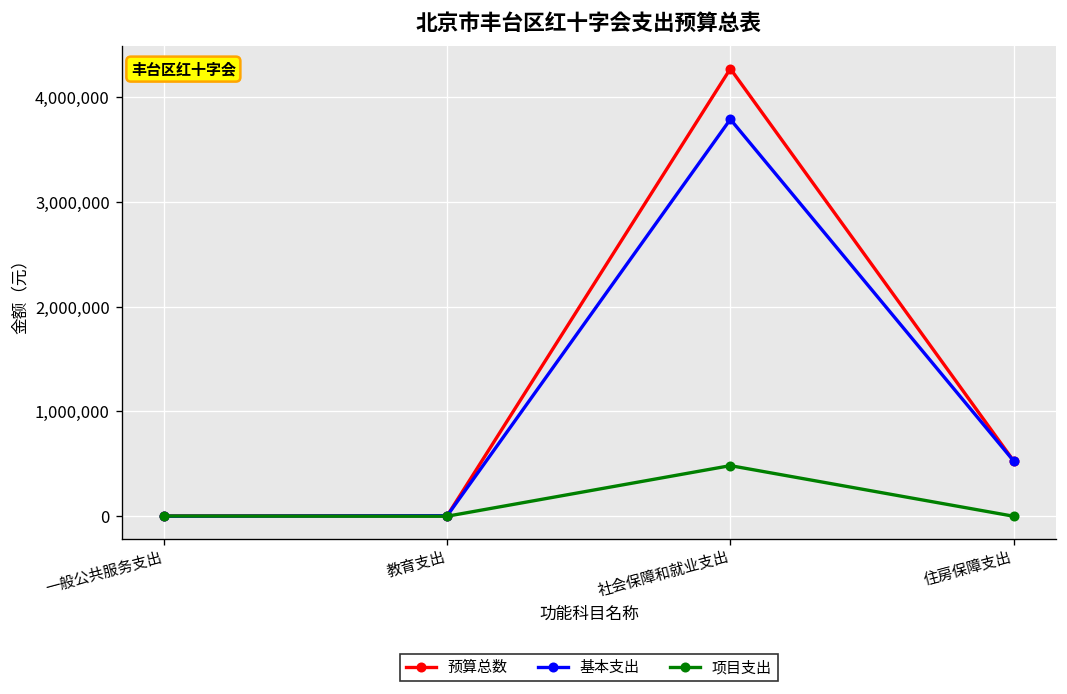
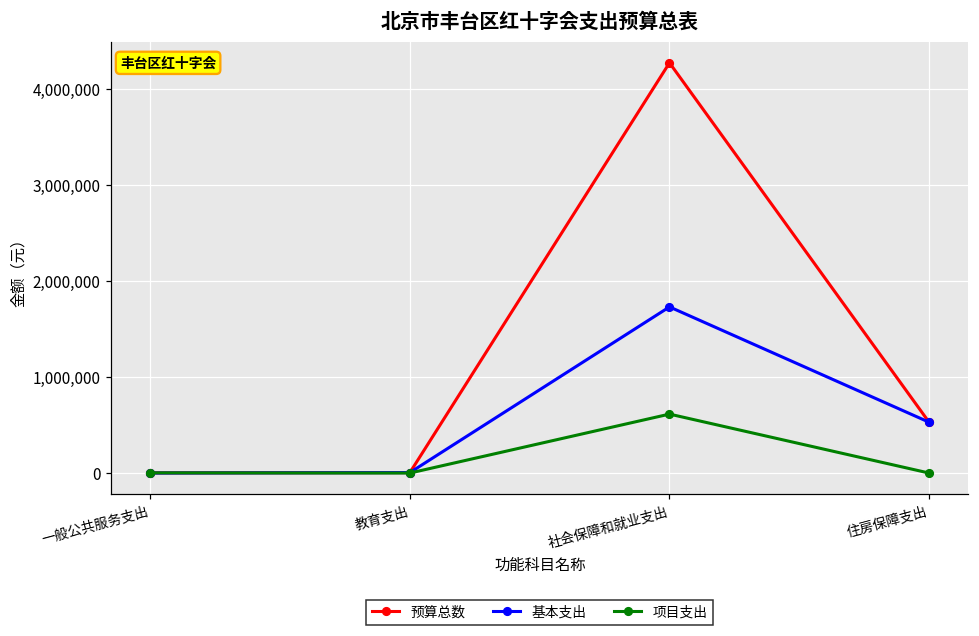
  {
    "预算总数": {
      "社会保障和就业支出": "4,300,000"
    },
    "基本支出": {
-     "社会保障和就业支出": "3,800,000"
+     "社会保障和就业支出": "1,700,000"
    },
    "项目支出": {
-     "社会保障和就业支出": "500,000",
+     "社会保障和就业支出": "600,000",
      "住房保障支出": "0"
    }
  }
